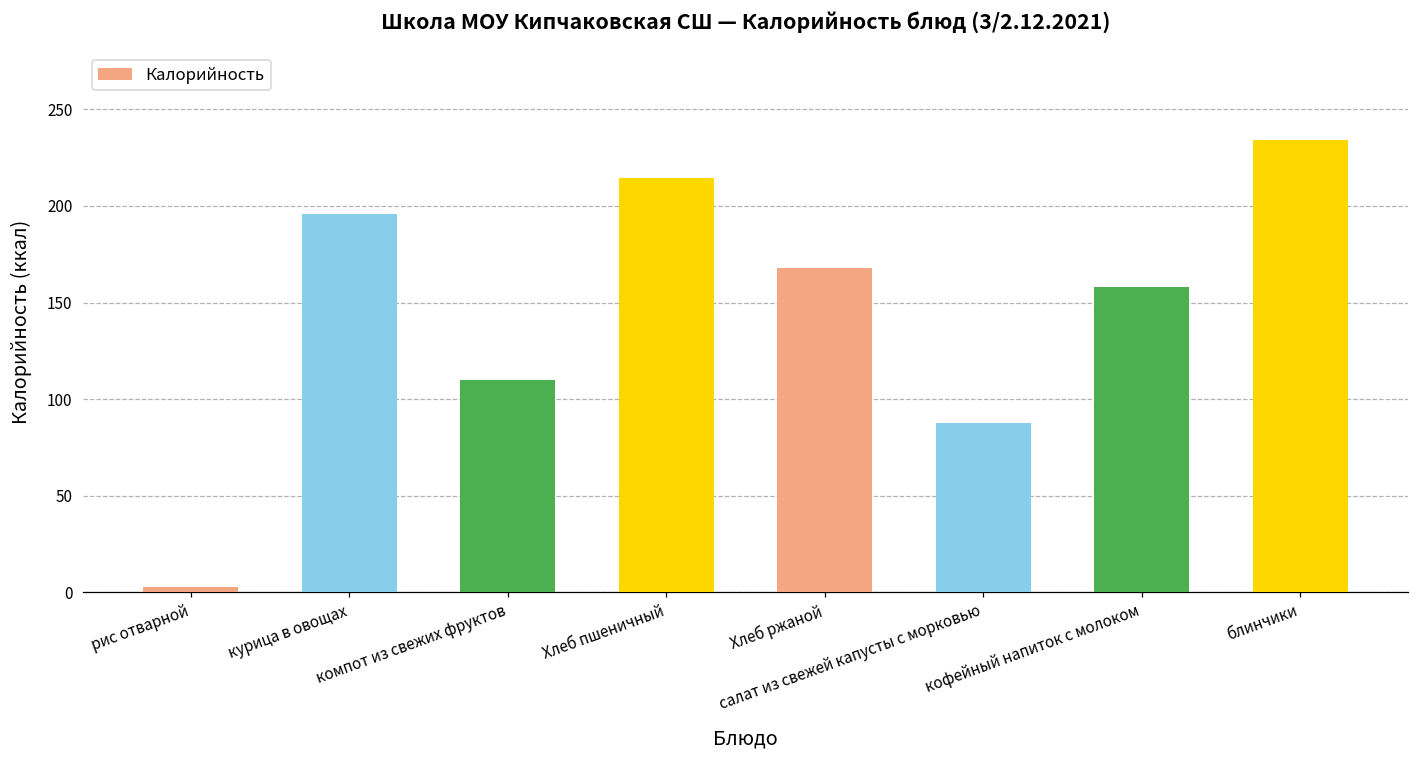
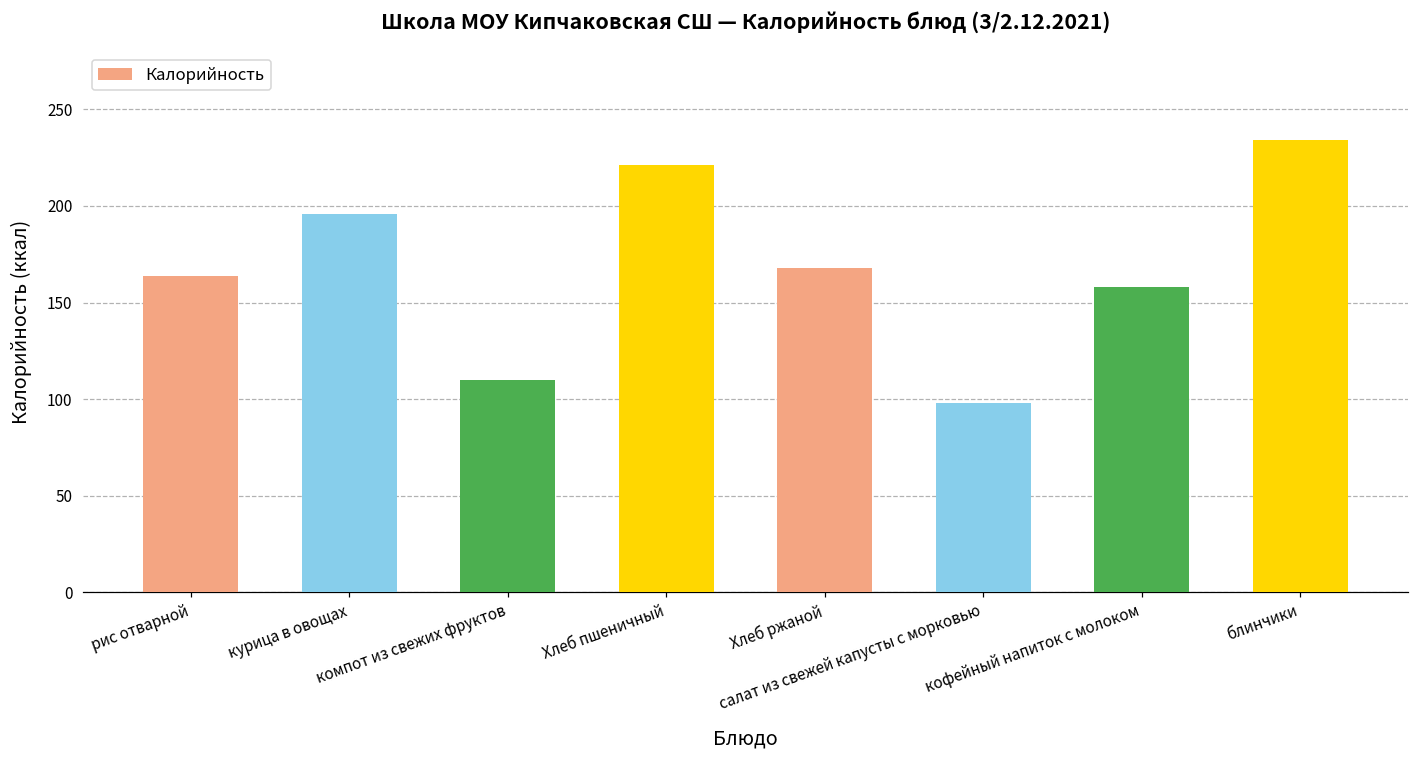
  {
-   "рис отварной": 2,
+   "рис отварной": 164,
    "курица в овощах": 196,
    "компот из свежих фруктов": 110,
-   "Хлеб пшеничный": 214,
+   "Хлеб пшеничный": 221,
    "Хлеб ржаной": 168,
-   "салат из свежей капусты с морковью": 87,
+   "салат из свежей капусты с морковью": 98,
    "кофейный напиток с молоком": 158,
    "блинчики": 234
  }
